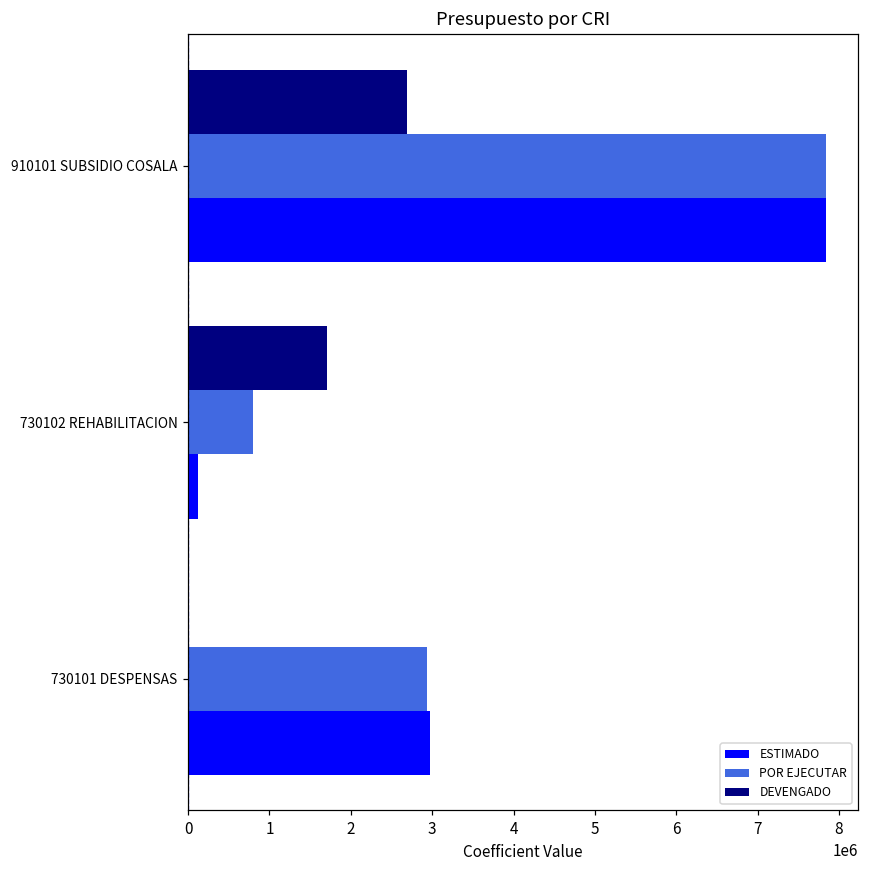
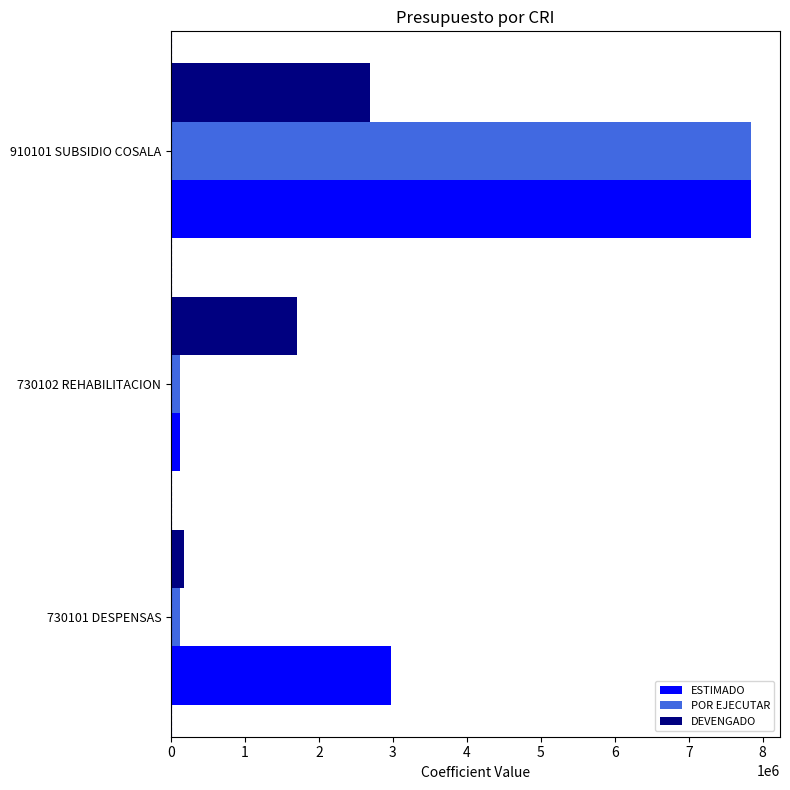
  {
    "ESTIMADO": {
      "910101 SUBSIDIO COSALA": 7800000,
      "730102 REHABILITACION": 100000,
      "730101 DESPENSAS": 3000000
    },
    "POR EJECUTAR": {
      "910101 SUBSIDIO COSALA": 7800000,
-     "730102 REHABILITACION": 800000,
-     "730101 DESPENSAS": 2900000
+     "730102 REHABILITACION": 100000,
+     "730101 DESPENSAS": 100000
    },
    "DEVENGADO": {
      "910101 SUBSIDIO COSALA": 2700000,
      "730102 REHABILITACION": 1700000,
-     "730101 DESPENSAS": 0
+     "730101 DESPENSAS": 200000
    }
  }
